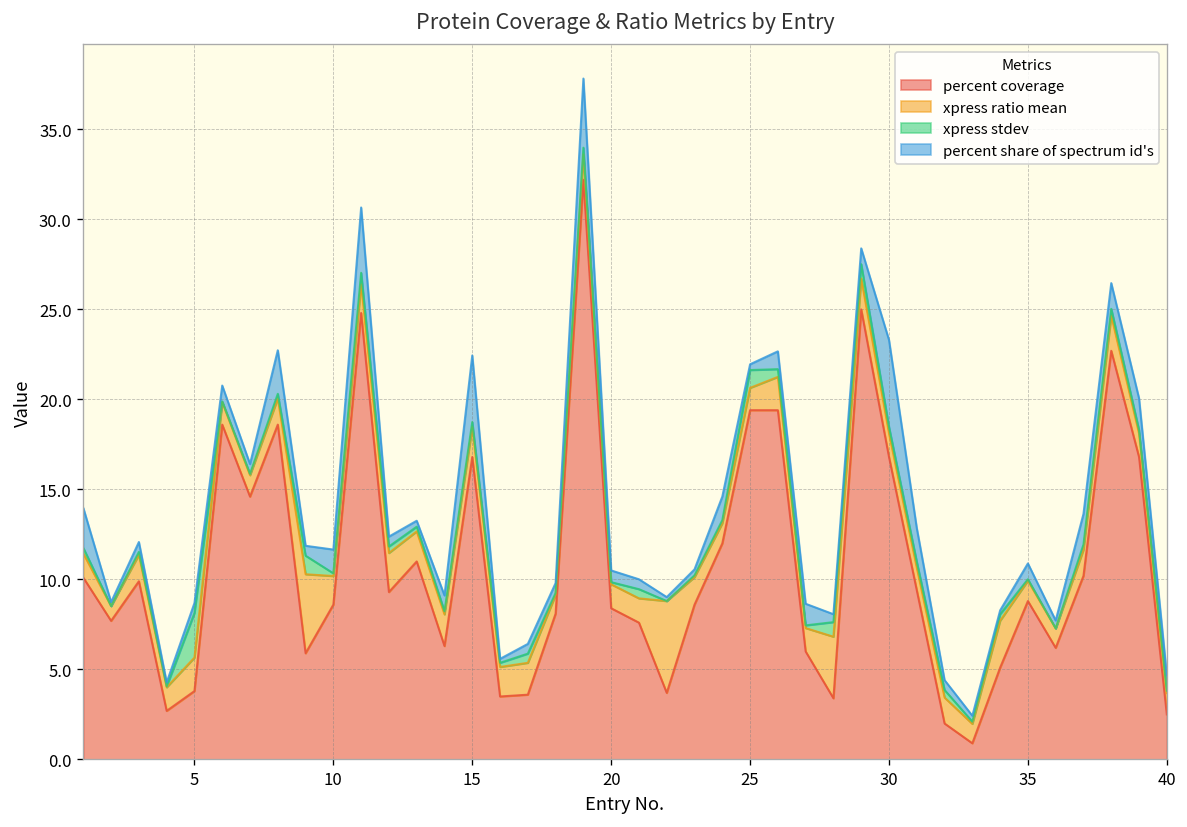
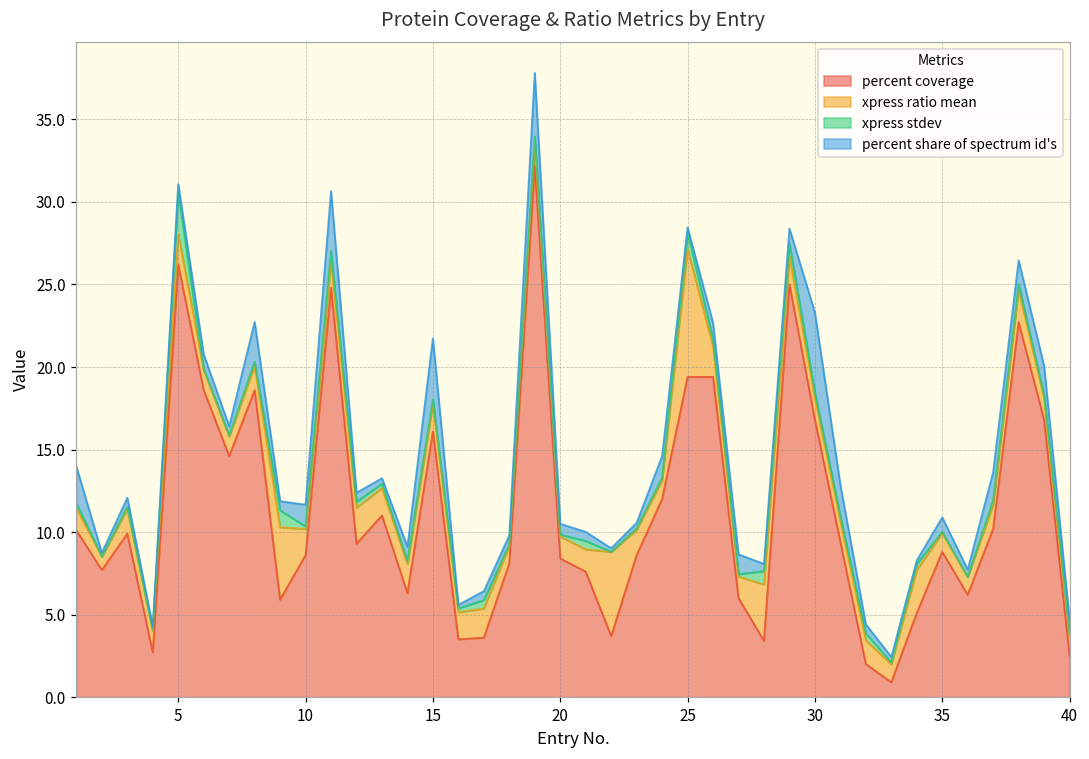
  {
    "percent coverage": {
-     "5": 3.8,
+     "5": 26.2,
      "10": 8.6,
-     "15": 16.8,
+     "15": 16.1,
      "20": 8.4,
      "25": 19.4,
      "30": 16.8,
      "35": 8.8,
      "40": 2.5
    },
    "xpress ratio mean": {
      "5": 1.9,
      "15": 1.7,
-     "25": 1.2,
+     "25": 7.8,
      "30": 1.3
    },
    "xpress stdev": {
      "5": 2.5,
      "15": 0.3,
      "25": 1.0,
      "30": 0.4
    },
    "percent share of spectrum id's": {
      "5": 0.6,
      "10": 1.3,
      "15": 3.7,
      "20": 0.7,
      "25": 0.3,
      "30": 4.8,
      "35": 0.9,
      "40": 0.9
    }
  }
